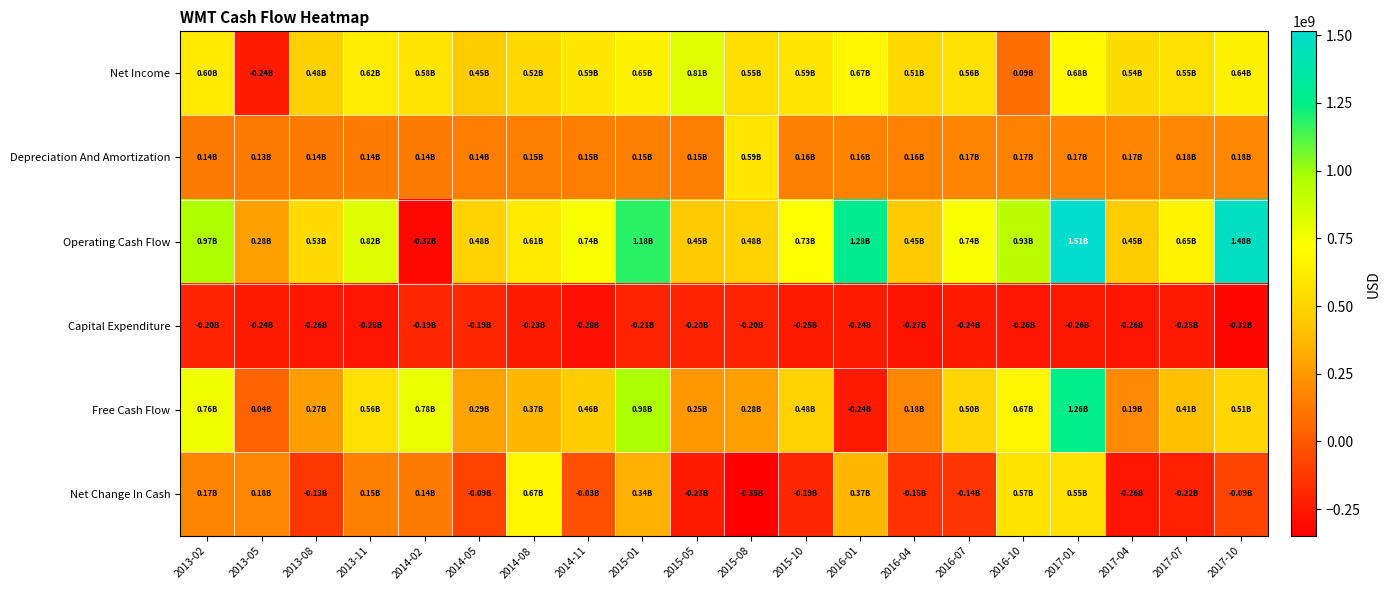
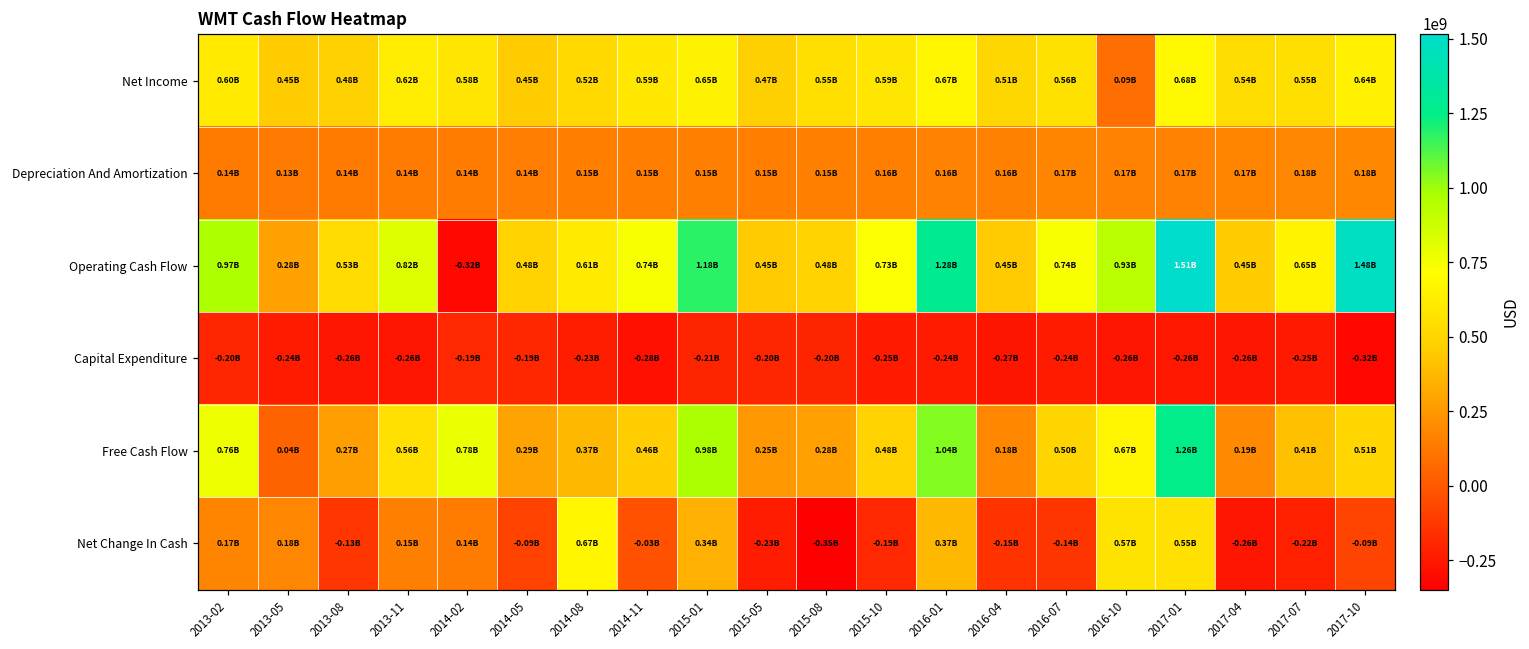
  {
    "Net Income": {
      "2013-02": "0.60B",
-     "2013-05": "-0.24B",
+     "2013-05": "0.45B",
      "2013-08": "0.48B",
      "2013-11": "0.62B",
      "2014-02": "0.58B",
      "2014-05": "0.45B",
      "2014-08": "0.52B",
      "2014-11": "0.59B",
      "2015-01": "0.65B",
-     "2015-05": "0.81B",
+     "2015-05": "0.47B",
      "2015-08": "0.55B",
      "2015-10": "0.59B",
      "2016-01": "0.67B",
      "2016-04": "0.51B",
      "2016-07": "0.56B",
      "2016-10": "0.09B",
      "2017-01": "0.68B",
      "2017-04": "0.54B",
      "2017-07": "0.55B",
      "2017-10": "0.64B"
    },
    "Depreciation And Amortization": {
      "2013-02": "0.14B",
      "2013-05": "0.13B",
      "2013-08": "0.14B",
      "2013-11": "0.14B",
      "2014-02": "0.14B",
      "2014-05": "0.14B",
      "2014-08": "0.15B",
      "2014-11": "0.15B",
      "2015-01": "0.15B",
      "2015-05": "0.15B",
-     "2015-08": "0.59B",
+     "2015-08": "0.15B",
      "2015-10": "0.16B",
      "2016-01": "0.16B",
      "2016-04": "0.16B",
      "2016-07": "0.17B",
      "2016-10": "0.17B",
      "2017-01": "0.17B",
      "2017-04": "0.17B",
      "2017-07": "0.18B",
      "2017-10": "0.18B"
    },
    "Operating Cash Flow": {
      "2013-02": "0.97B",
      "2013-05": "0.28B",
      "2013-08": "0.53B",
      "2013-11": "0.82B",
      "2014-02": "-0.32B",
      "2014-05": "0.48B",
      "2014-08": "0.61B",
      "2014-11": "0.74B",
      "2015-01": "1.18B",
      "2015-05": "0.45B",
      "2015-08": "0.48B",
      "2015-10": "0.73B",
      "2016-01": "1.28B",
      "2016-04": "0.45B",
      "2016-07": "0.74B",
      "2016-10": "0.93B",
      "2017-01": "1.51B",
      "2017-04": "0.45B",
      "2017-07": "0.65B",
      "2017-10": "1.48B"
    },
    "Capital Expenditure": {
      "2013-02": "-0.20B",
      "2013-05": "-0.24B",
      "2013-08": "-0.26B",
      "2013-11": "-0.26B",
      "2014-02": "-0.19B",
      "2014-05": "-0.19B",
      "2014-08": "-0.23B",
      "2014-11": "-0.28B",
      "2015-01": "-0.21B",
      "2015-05": "-0.20B",
      "2015-08": "-0.20B",
      "2015-10": "-0.25B",
      "2016-01": "-0.24B",
      "2016-04": "-0.27B",
      "2016-07": "-0.24B",
      "2016-10": "-0.26B",
      "2017-01": "-0.26B",
      "2017-04": "-0.26B",
      "2017-07": "-0.25B",
      "2017-10": "-0.32B"
    },
    "Free Cash Flow": {
      "2013-02": "0.76B",
      "2013-05": "0.04B",
      "2013-08": "0.27B",
      "2013-11": "0.56B",
      "2014-02": "0.78B",
      "2014-05": "0.29B",
      "2014-08": "0.37B",
      "2014-11": "0.46B",
      "2015-01": "0.98B",
      "2015-05": "0.25B",
      "2015-08": "0.28B",
      "2015-10": "0.48B",
-     "2016-01": "-0.24B",
+     "2016-01": "1.04B",
      "2016-04": "0.18B",
      "2016-07": "0.50B",
      "2016-10": "0.67B",
      "2017-01": "1.26B",
      "2017-04": "0.19B",
      "2017-07": "0.41B",
      "2017-10": "0.51B"
    },
    "Net Change In Cash": {
      "2013-02": "0.17B",
      "2013-05": "0.18B",
      "2013-08": "-0.13B",
      "2013-11": "0.15B",
      "2014-02": "0.14B",
      "2014-05": "-0.09B",
      "2014-08": "0.67B",
      "2014-11": "-0.03B",
      "2015-01": "0.34B",
      "2015-05": "-0.23B",
      "2015-08": "-0.35B",
      "2015-10": "-0.19B",
      "2016-01": "0.37B",
      "2016-04": "-0.15B",
      "2016-07": "-0.14B",
      "2016-10": "0.57B",
      "2017-01": "0.55B",
      "2017-04": "-0.26B",
      "2017-07": "-0.22B",
      "2017-10": "-0.09B"
    }
  }
